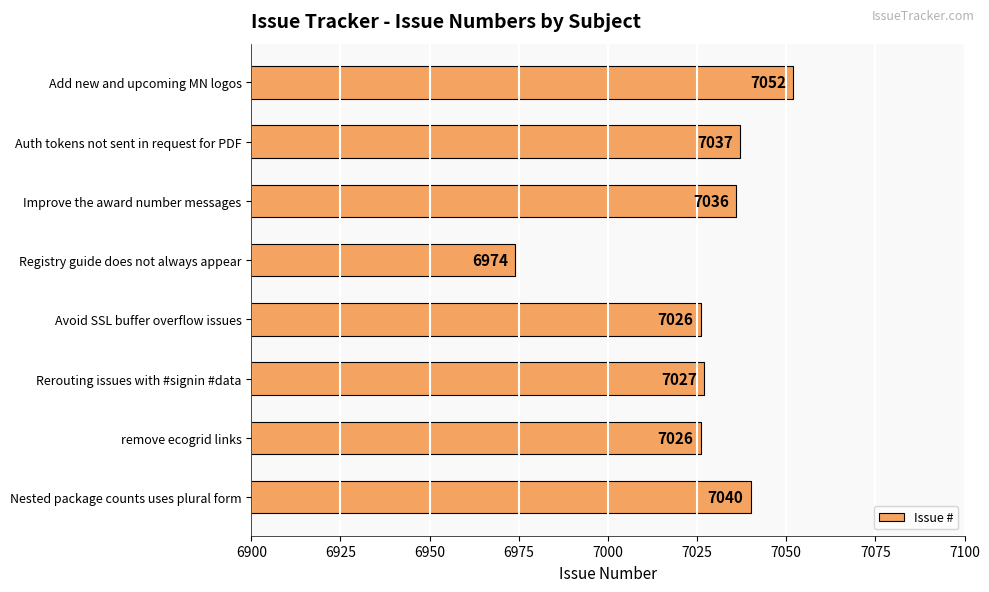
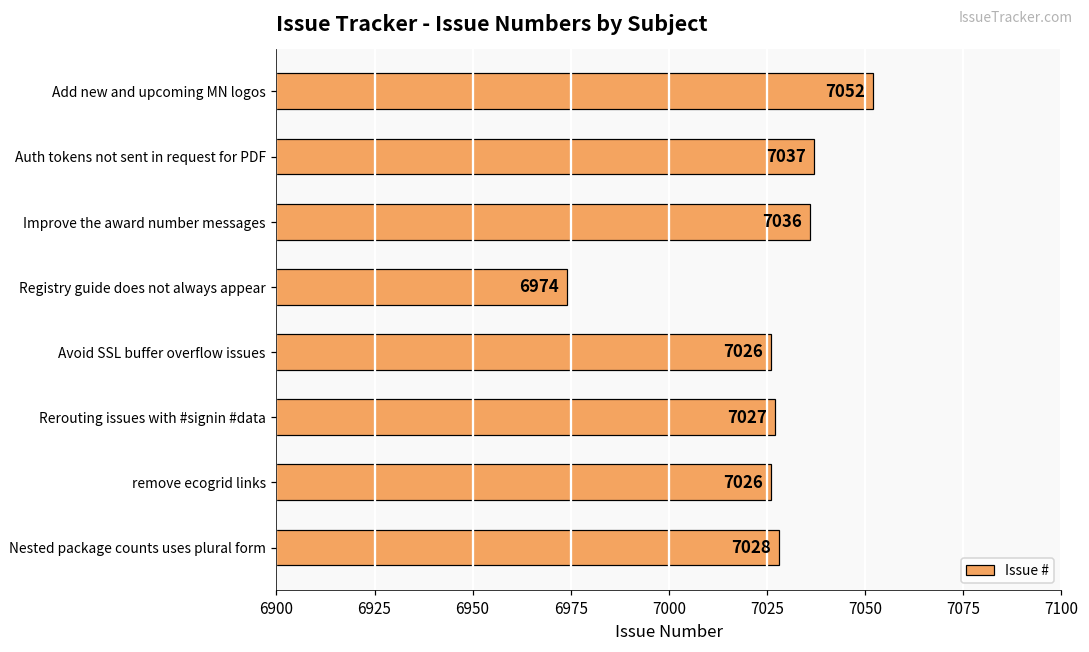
  {
    "Add new and upcoming MN logos": 7052,
    "Auth tokens not sent in request for PDF": 7037,
    "Improve the award number messages": 7036,
    "Registry guide does not always appear": 6974,
    "Avoid SSL buffer overflow issues": 7026,
    "Rerouting issues with #signin #data": 7027,
    "remove ecogrid links": 7026,
-   "Nested package counts uses plural form": 7040
+   "Nested package counts uses plural form": 7028
  }
